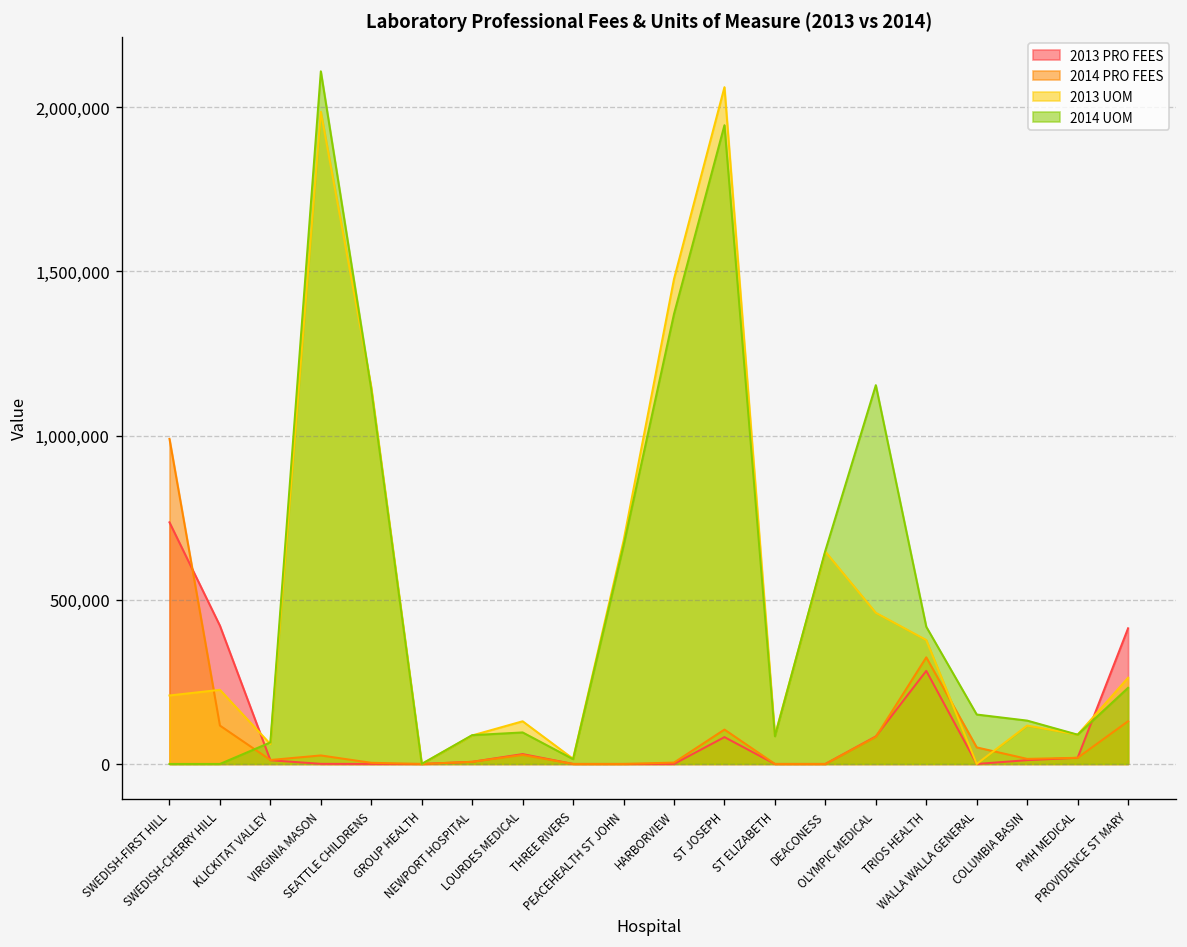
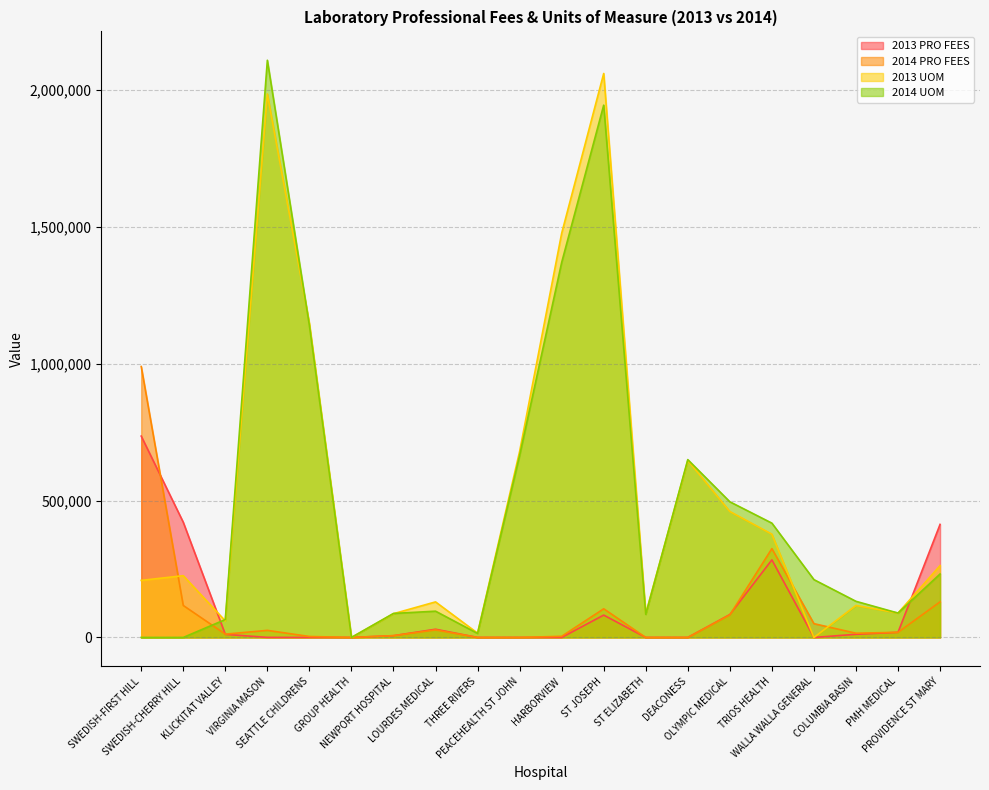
  {
    "2013 PRO FEES": {
      "SWEDISH-FIRST HILL": "740,000",
      "SWEDISH-CHERRY HILL": "420,000",
      "VIRGINIA MASON": "0",
      "ST JOSEPH": "80,000",
      "TRIOS HEALTH": "280,000",
      "PROVIDENCE ST MARY": "410,000"
    },
    "2014 UOM": {
      "SWEDISH-FIRST HILL": "0",
      "SWEDISH-CHERRY HILL": "0",
      "VIRGINIA MASON": "2,110,000",
      "LOURDES MEDICAL": "100,000",
      "PEACEHEALTH ST JOHN": "670,000",
      "HARBORVIEW": "1,370,000",
      "ST JOSEPH": "1,950,000",
-     "OLYMPIC MEDICAL": "1,150,000",
+     "OLYMPIC MEDICAL": "500,000",
      "TRIOS HEALTH": "420,000",
-     "WALLA WALLA GENERAL": "150,000",
+     "WALLA WALLA GENERAL": "210,000",
      "COLUMBIA BASIN": "130,000",
      "PROVIDENCE ST MARY": "230,000"
    }
  }
